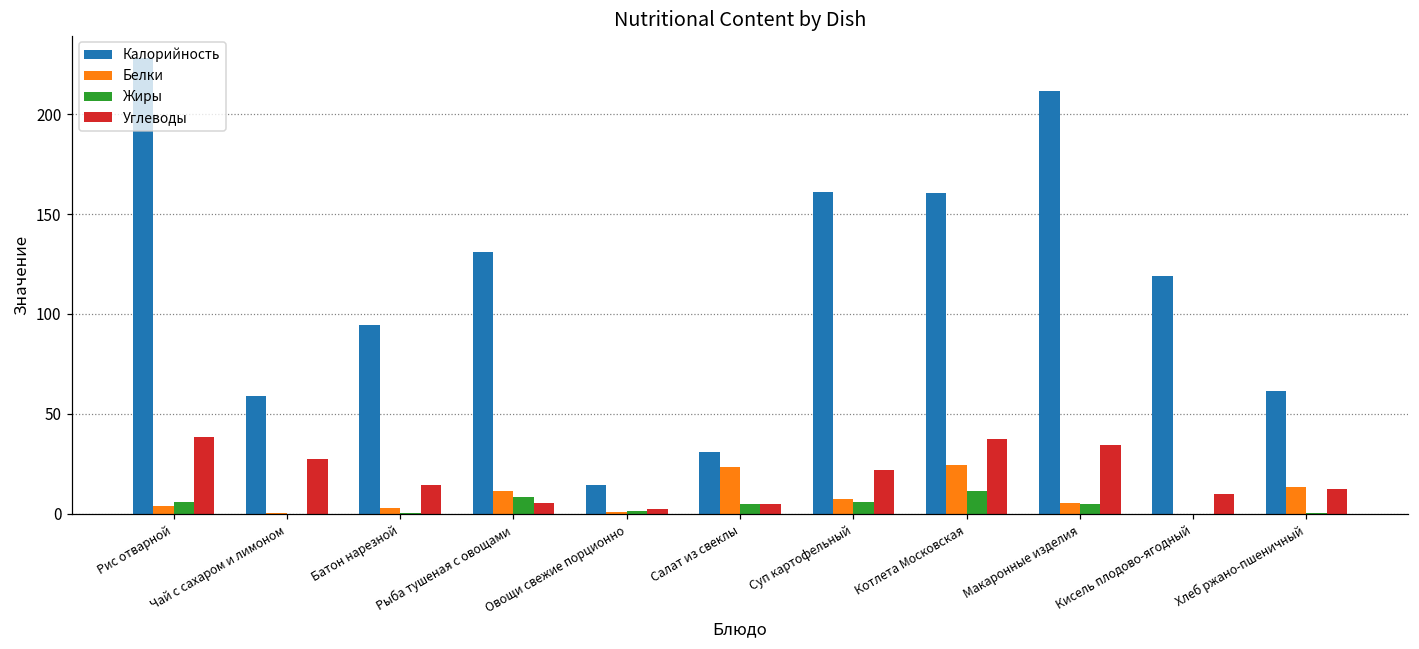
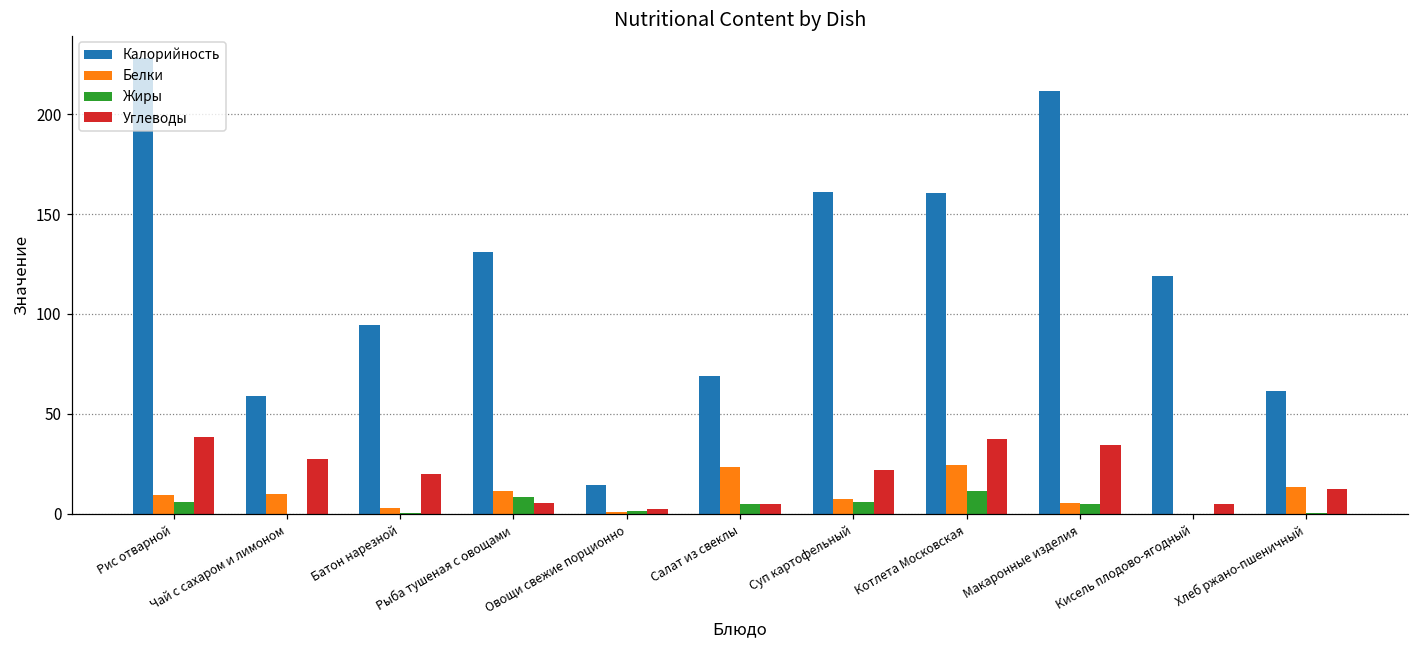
  {
    "Калорийность": {
      "Чай с сахаром и лимоном": 59,
      "Батон нарезной": 95,
      "Рыба тушеная с овощами": 131,
      "Овощи свежие порционно": 14,
-     "Салат из свеклы": 31,
+     "Салат из свеклы": 69,
      "Суп картофельный": 161,
      "Котлета Московская": 161,
      "Макаронные изделия": 212,
      "Кисель плодово-ягодный": 119,
      "Хлеб ржано-пшеничный": 61
    },
    "Белки": {
-     "Рис отварной": 4,
-     "Чай с сахаром и лимоном": 0,
+     "Рис отварной": 10,
+     "Чай с сахаром и лимоном": 10,
      "Батон нарезной": 3,
      "Рыба тушеная с овощами": 11,
      "Салат из свеклы": 23,
      "Суп картофельный": 7,
      "Котлета Московская": 24,
      "Макаронные изделия": 5,
      "Кисель плодово-ягодный": 0,
      "Хлеб ржано-пшеничный": 13
    },
    "Жиры": {
      "Рис отварной": 6,
      "Рыба тушеная с овощами": 8,
      "Салат из свеклы": 5,
      "Суп картофельный": 6,
      "Котлета Московская": 11,
      "Макаронные изделия": 5,
      "Кисель плодово-ягодный": 0
    },
    "Углеводы": {
      "Рис отварной": 39,
      "Чай с сахаром и лимоном": 27,
-     "Батон нарезной": 14,
+     "Батон нарезной": 20,
      "Рыба тушеная с овощами": 6,
      "Овощи свежие порционно": 2,
      "Салат из свеклы": 5,
      "Суп картофельный": 22,
      "Котлета Московская": 38,
      "Макаронные изделия": 35,
-     "Кисель плодово-ягодный": 10,
+     "Кисель плодово-ягодный": 5,
      "Хлеб ржано-пшеничный": 13
    }
  }
